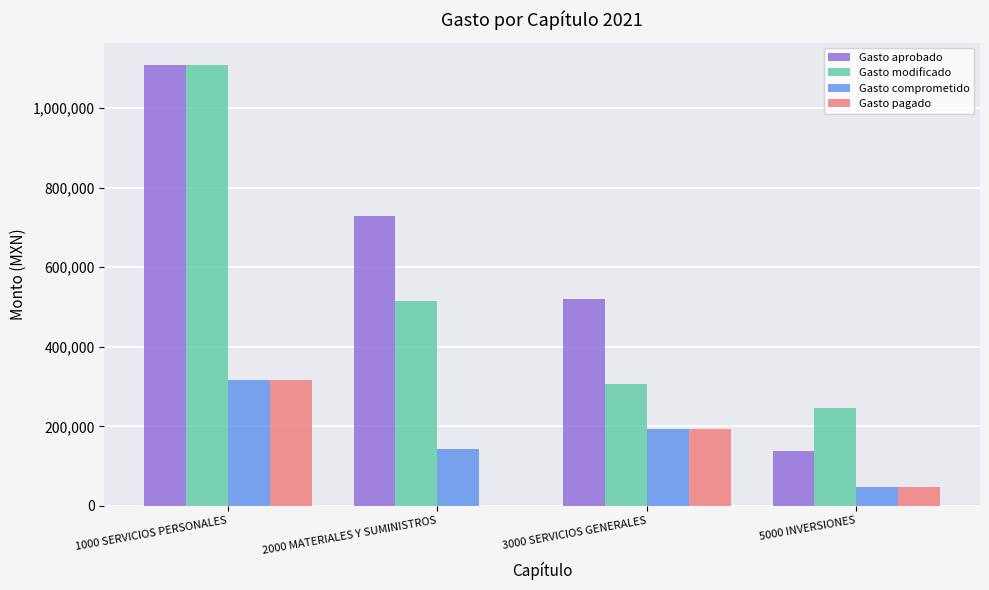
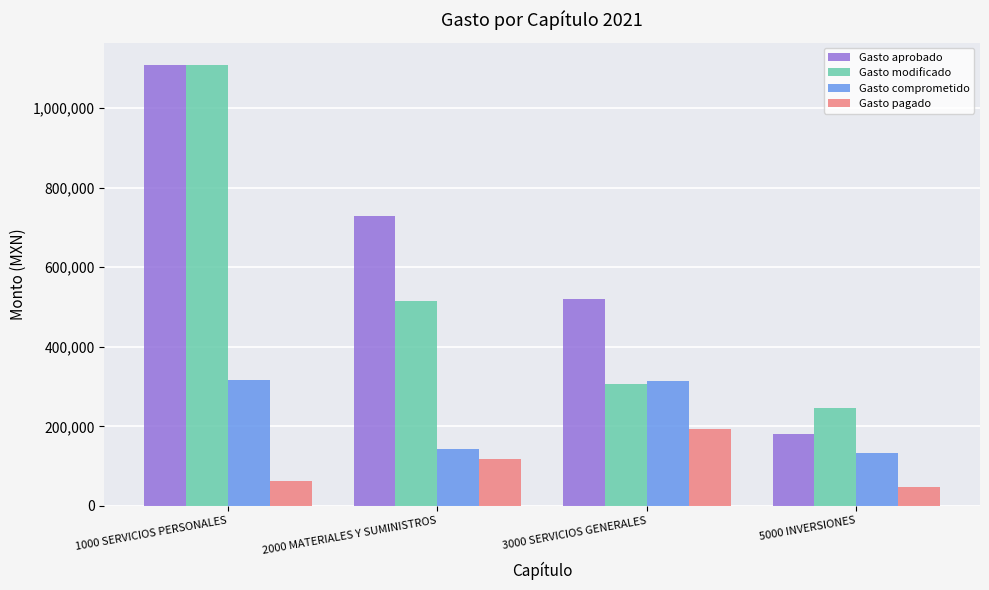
  {
    "Gasto aprobado": {
      "1000 SERVICIOS PERSONALES": "1,110,000",
      "2000 MATERIALES Y SUMINISTROS": "730,000",
      "3000 SERVICIOS GENERALES": "520,000",
-     "5000 INVERSIONES": "140,000"
+     "5000 INVERSIONES": "180,000"
    },
    "Gasto modificado": {
      "1000 SERVICIOS PERSONALES": "1,110,000",
      "2000 MATERIALES Y SUMINISTROS": "510,000",
      "3000 SERVICIOS GENERALES": "310,000",
      "5000 INVERSIONES": "250,000"
    },
    "Gasto comprometido": {
      "1000 SERVICIOS PERSONALES": "320,000",
      "2000 MATERIALES Y SUMINISTROS": "140,000",
-     "3000 SERVICIOS GENERALES": "190,000",
-     "5000 INVERSIONES": "50,000"
+     "3000 SERVICIOS GENERALES": "310,000",
+     "5000 INVERSIONES": "130,000"
    },
    "Gasto pagado": {
-     "1000 SERVICIOS PERSONALES": "320,000",
-     "2000 MATERIALES Y SUMINISTROS": "0",
+     "1000 SERVICIOS PERSONALES": "60,000",
+     "2000 MATERIALES Y SUMINISTROS": "120,000",
      "3000 SERVICIOS GENERALES": "190,000",
      "5000 INVERSIONES": "50,000"
    }
  }
